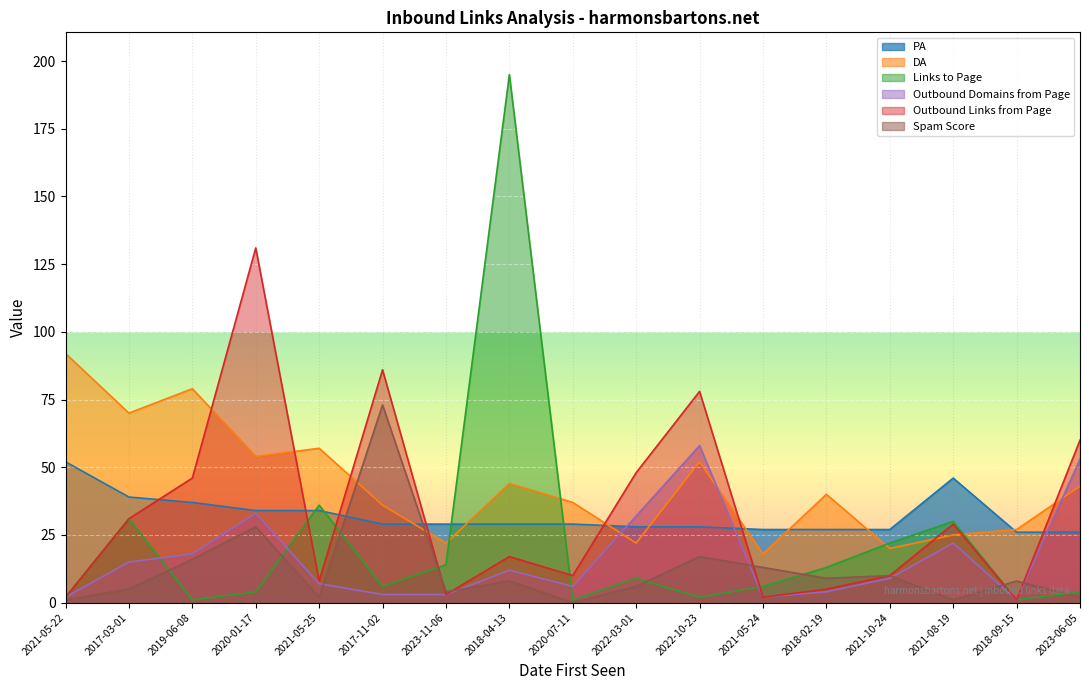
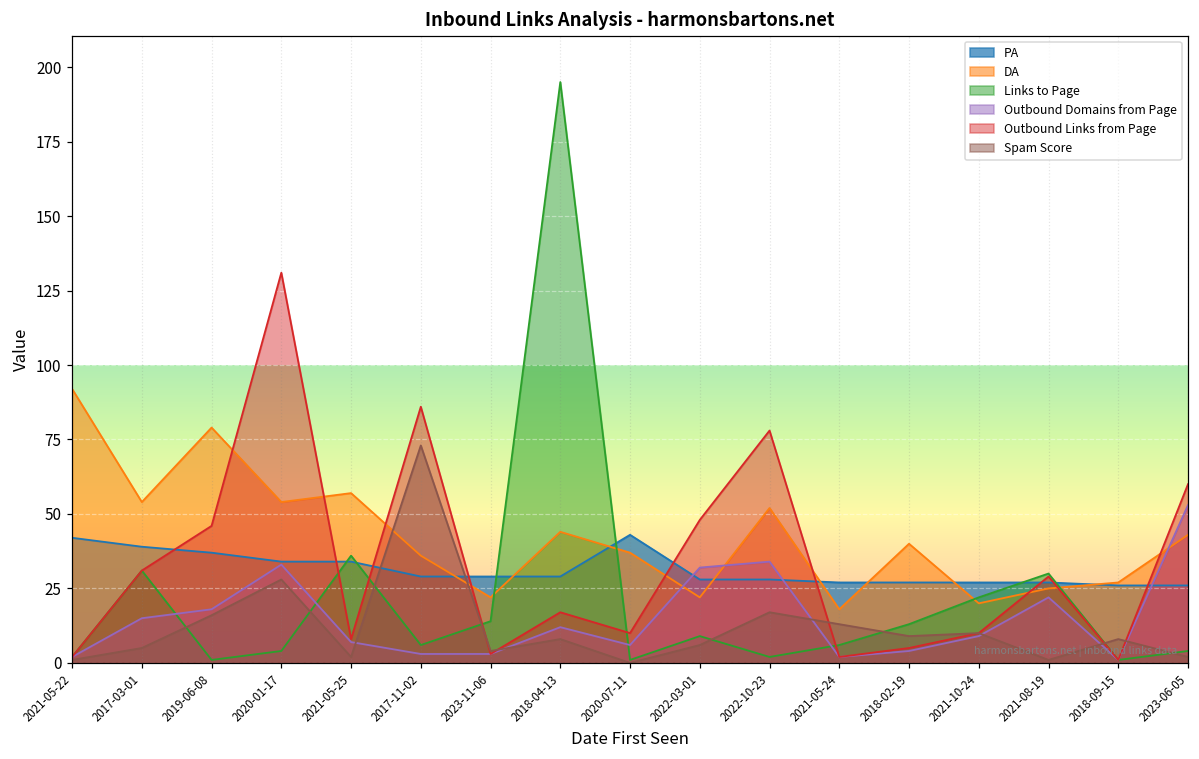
  {
    "PA": {
-     "2021-05-22": 52,
+     "2021-05-22": 42,
      "2017-03-01": 39,
      "2019-06-08": 37,
      "2020-01-17": 34,
      "2021-05-25": 34,
      "2017-11-02": 29,
      "2023-11-06": 29,
      "2018-04-13": 29,
-     "2020-07-11": 29,
+     "2020-07-11": 43,
      "2022-03-01": 28,
      "2022-10-23": 28,
      "2021-05-24": 27,
      "2018-02-19": 27,
      "2021-10-24": 27,
-     "2021-08-19": 46,
+     "2021-08-19": 27,
      "2018-09-15": 26,
      "2023-06-05": 26
    },
    "DA": {
      "2021-05-22": 92,
-     "2017-03-01": 70,
+     "2017-03-01": 54,
      "2019-06-08": 79,
      "2020-01-17": 54,
      "2021-05-25": 57,
      "2017-11-02": 36,
      "2023-11-06": 22,
      "2018-04-13": 44,
      "2020-07-11": 37,
      "2022-03-01": 22,
      "2022-10-23": 52,
      "2021-05-24": 18,
      "2018-02-19": 40,
      "2021-10-24": 20,
      "2021-08-19": 25,
      "2018-09-15": 27,
      "2023-06-05": 43
    },
    "Links to Page": {
      "2019-06-08": 1,
      "2020-01-17": 4,
      "2021-05-25": 36,
      "2017-11-02": 6,
      "2023-11-06": 14,
      "2018-04-13": 195,
      "2020-07-11": 1,
      "2022-03-01": 9,
      "2022-10-23": 2,
      "2021-05-24": 6,
      "2018-02-19": 13,
      "2021-10-24": 22,
      "2021-08-19": 30,
      "2023-06-05": 4
    },
    "Outbound Domains from Page": {
      "2017-03-01": 15,
      "2019-06-08": 18,
      "2020-01-17": 33,
      "2021-05-25": 7,
      "2017-11-02": 3,
      "2018-04-13": 12,
      "2020-07-11": 6,
      "2022-03-01": 32,
-     "2022-10-23": 58,
+     "2022-10-23": 34,
      "2018-02-19": 4,
      "2021-10-24": 9,
      "2021-08-19": 22,
      "2023-06-05": 53
    },
    "Outbound Links from Page": {
      "2019-06-08": 46,
      "2020-01-17": 131,
      "2021-05-25": 8,
      "2017-11-02": 86,
      "2018-04-13": 17,
      "2020-07-11": 10,
      "2022-03-01": 48,
      "2022-10-23": 78,
      "2018-02-19": 5,
      "2021-08-19": 29,
      "2023-06-05": 60
    },
    "Spam Score": {
      "2021-05-22": 1,
      "2017-03-01": 5,
      "2019-06-08": 16,
      "2020-01-17": 28,
      "2021-05-25": 2,
      "2017-11-02": 73,
      "2023-11-06": 4,
      "2018-04-13": 8,
      "2020-07-11": 0,
      "2022-03-01": 6,
      "2022-10-23": 17,
      "2021-05-24": 13,
      "2018-02-19": 9,
      "2021-08-19": 1,
      "2018-09-15": 8,
      "2023-06-05": 2
    }
  }
